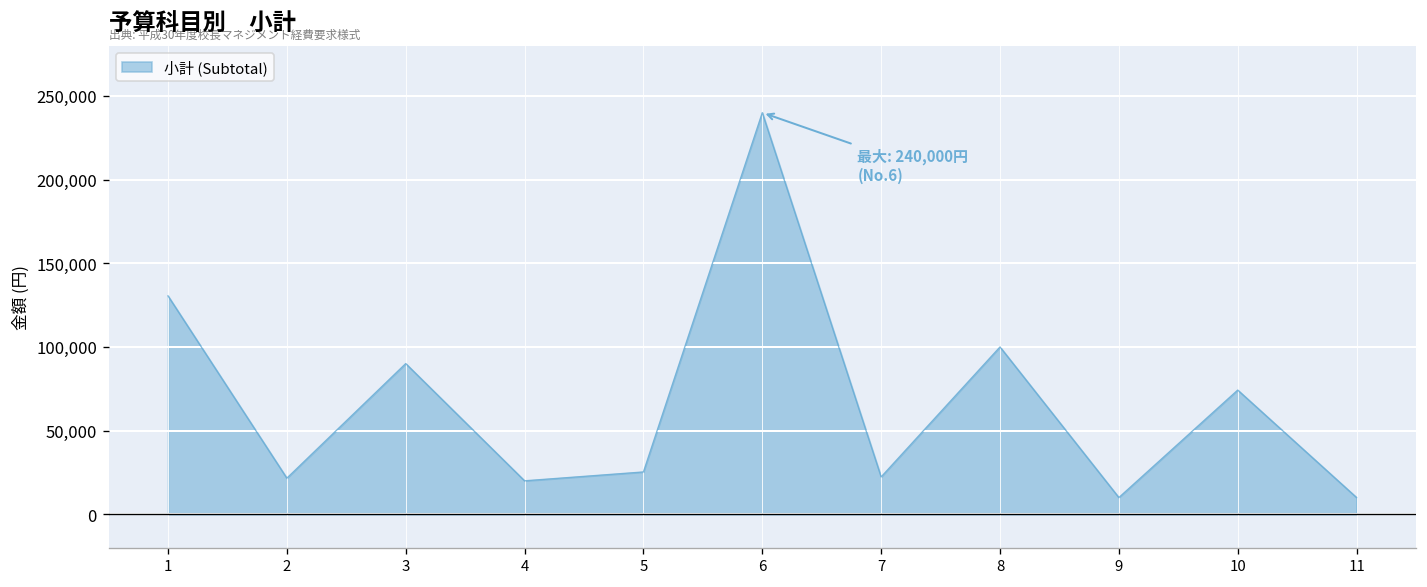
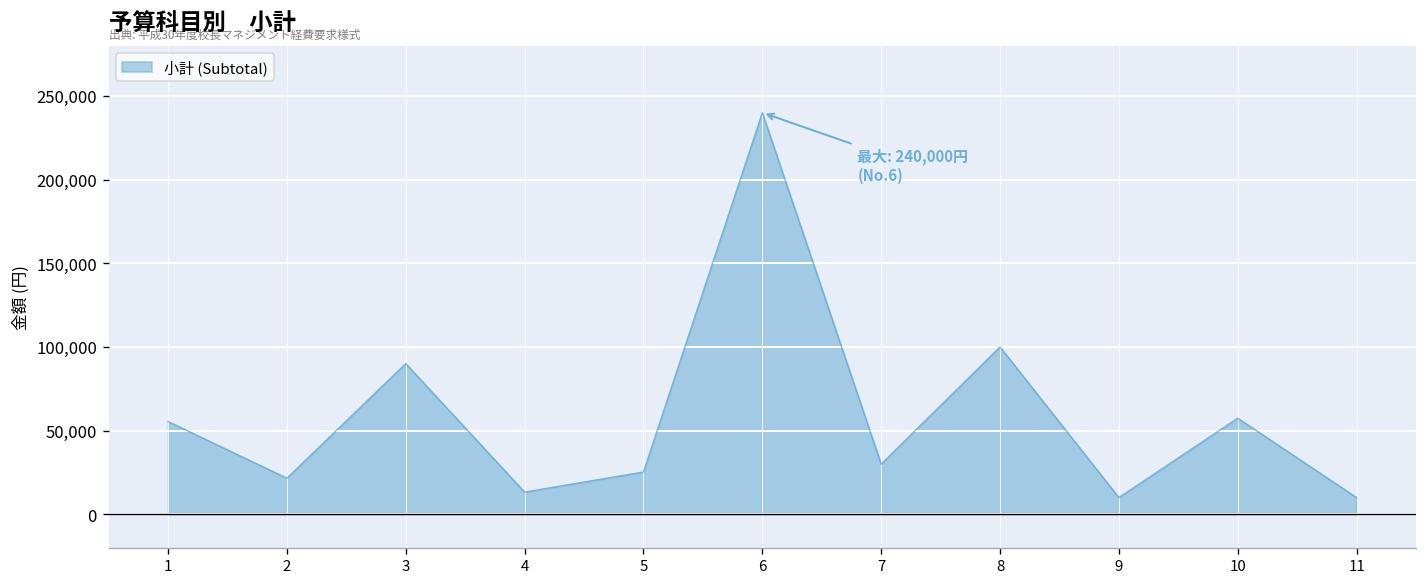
  {
-   "1": "131,000",
+   "1": "55,000",
    "2": "22,000",
    "3": "90,000",
-   "4": "20,000",
+   "4": "13,000",
    "5": "25,000",
-   "7": "22,000",
+   "7": "30,000",
    "8": "100,000",
    "9": "10,000",
-   "10": "74,000",
+   "10": "57,000",
    "11": "10,000"
  }
